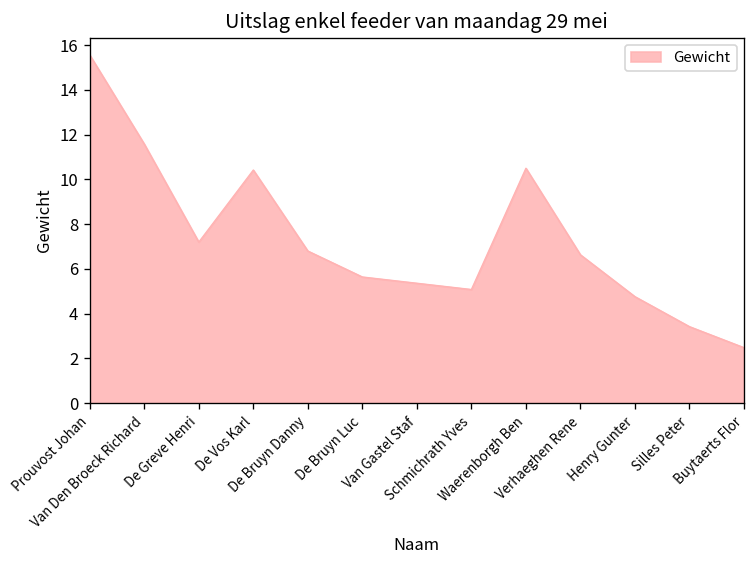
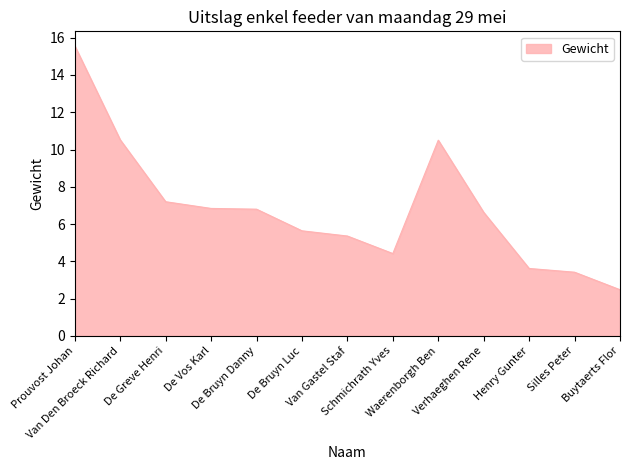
  {
    "Prouvost Johan": 15.6,
-   "Van Den Broeck Richard": 11.6,
+   "Van Den Broeck Richard": 10.5,
    "De Greve Henri": 7.2,
-   "De Vos Karl": 10.4,
+   "De Vos Karl": 6.8,
    "De Bruyn Danny": 6.8,
    "De Bruyn Luc": 5.6,
    "Van Gastel Staf": 5.4,
-   "Schmichrath Yves": 5.1,
+   "Schmichrath Yves": 4.4,
    "Waerenborgh Ben": 10.5,
    "Verhaeghen Rene": 6.6,
-   "Henry Gunter": 4.8,
+   "Henry Gunter": 3.6,
    "Silles Peter": 3.4,
    "Buytaerts Flor": 2.5
  }
